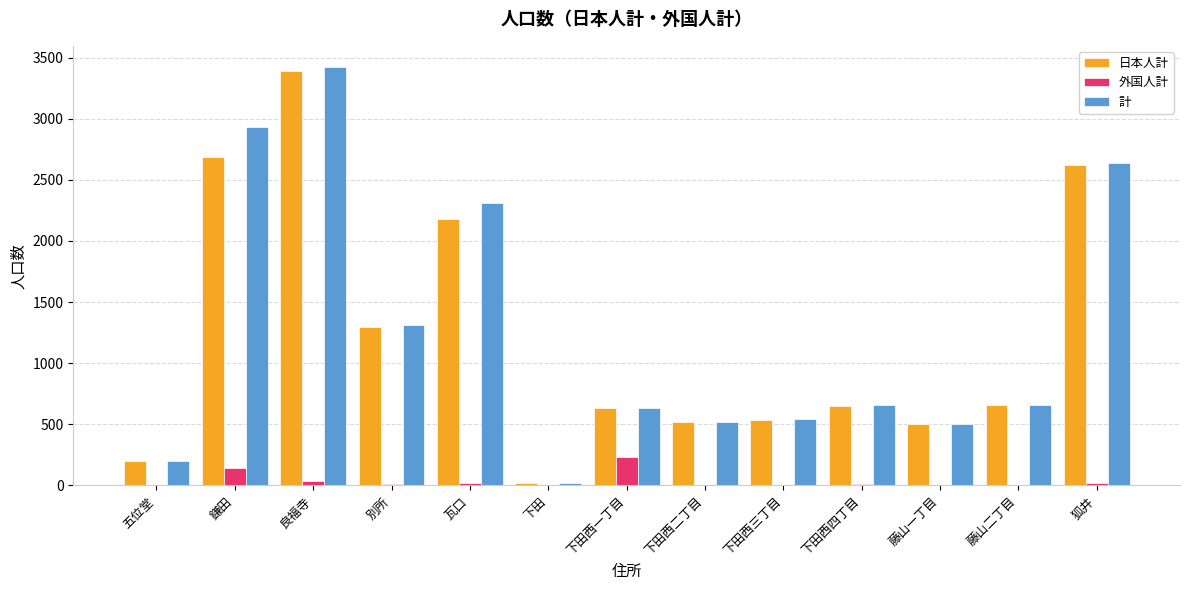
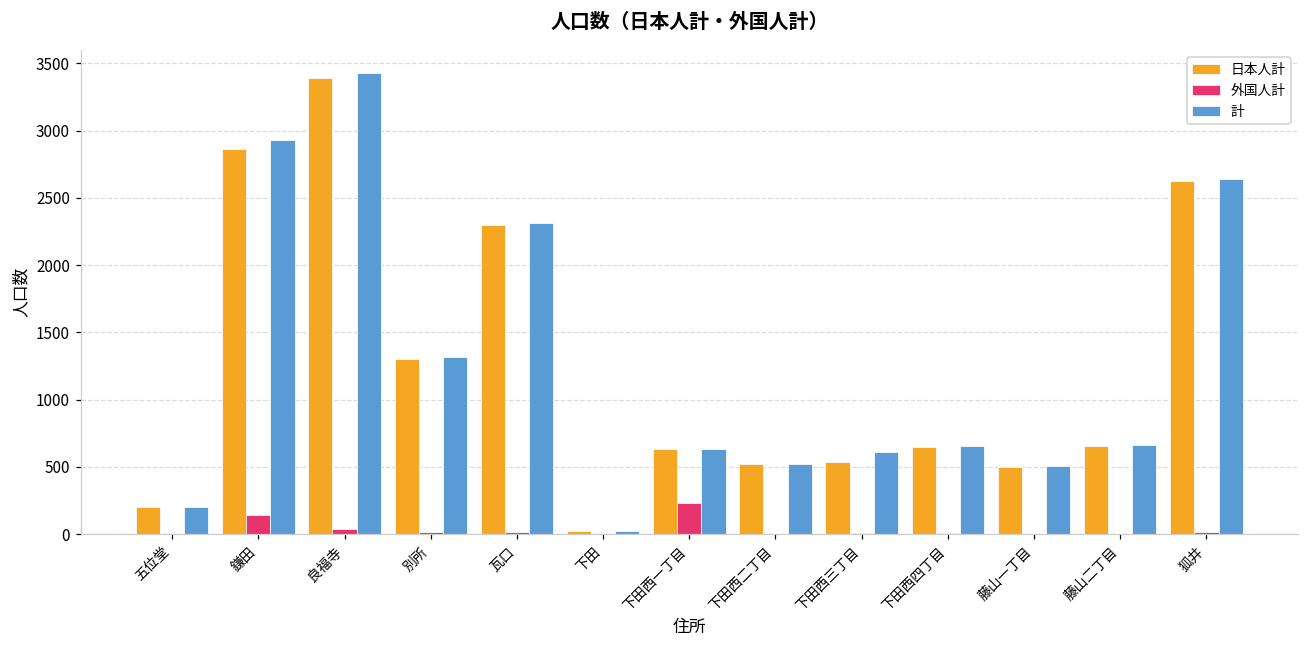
  {
    "日本人計": {
      "五位堂": 200,
-     "鎌田": 2690,
+     "鎌田": 2860,
      "良福寺": 3390,
      "別所": 1300,
-     "瓦口": 2180,
+     "瓦口": 2300,
      "下田": 20,
      "下田西一丁目": 630,
      "下田西二丁目": 520,
      "下田西三丁目": 540,
      "下田西四丁目": 650,
      "藤山一丁目": 500,
      "藤山二丁目": 660,
      "狐井": 2620
    },
    "外国人計": {
      "五位堂": 0,
      "鎌田": 140,
      "良福寺": 40,
      "下田": 0,
      "下田西一丁目": 230,
      "下田西二丁目": 0
    },
    "計": {
      "五位堂": 200,
      "鎌田": 2930,
      "良福寺": 3430,
      "別所": 1310,
      "瓦口": 2310,
      "下田": 20,
      "下田西一丁目": 640,
      "下田西二丁目": 520,
-     "下田西三丁目": 540,
+     "下田西三丁目": 610,
      "下田西四丁目": 660,
      "藤山一丁目": 500,
      "藤山二丁目": 660,
      "狐井": 2640
    }
  }
